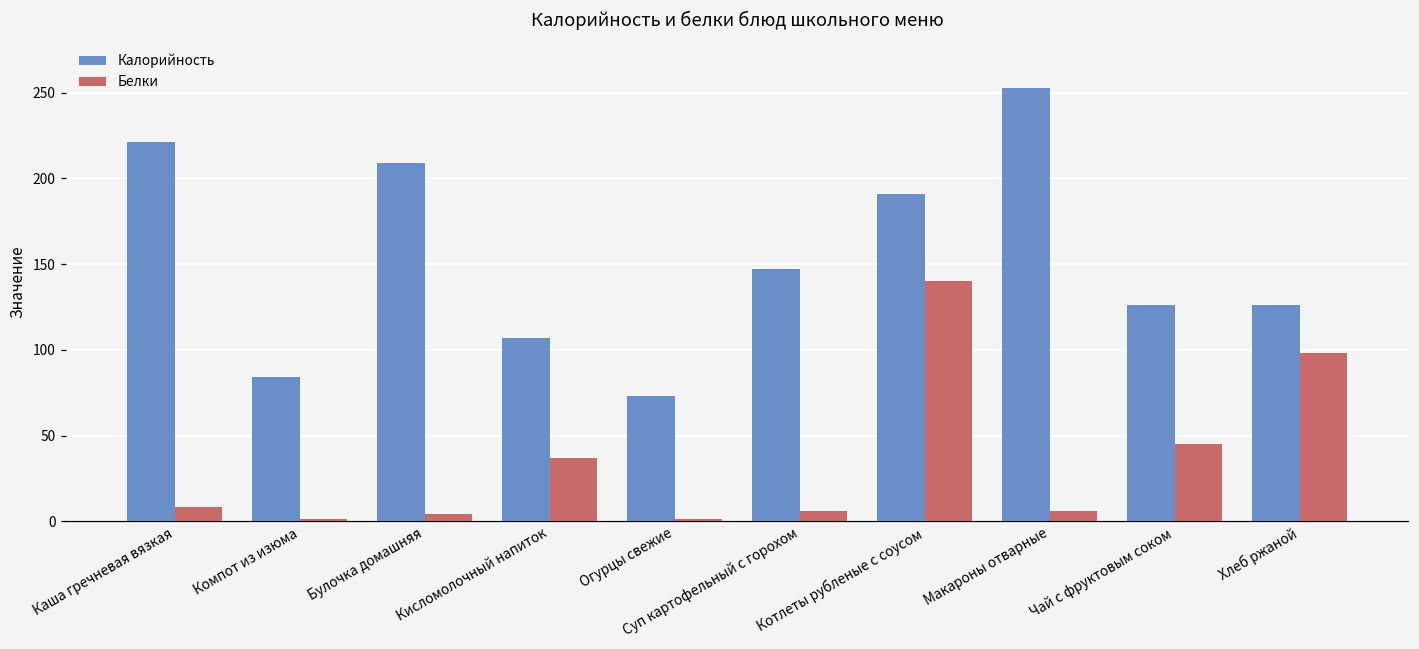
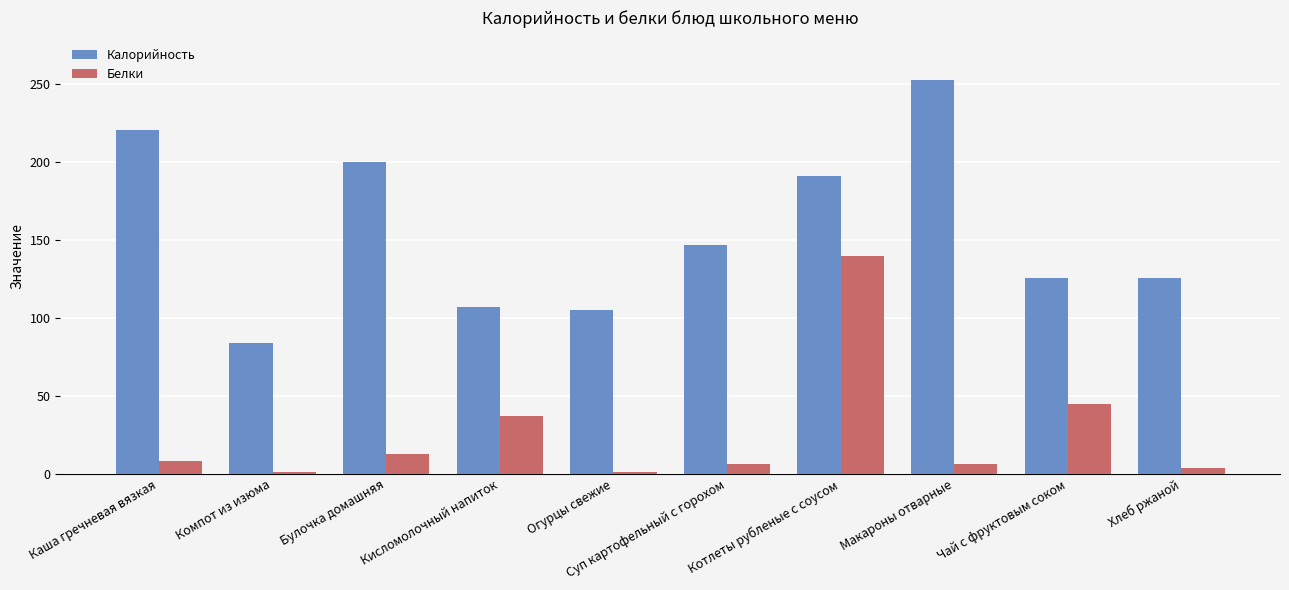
  {
    "Калорийность": {
      "Каша гречневая вязкая": 221,
      "Компот из изюма": 84,
-     "Булочка домашняя": 209,
+     "Булочка домашняя": 200,
      "Кисломолочный напиток": 107,
-     "Огурцы свежие": 73,
+     "Огурцы свежие": 105,
      "Суп картофельный с горохом": 147,
      "Котлеты рубленые с соусом": 191,
      "Макароны отварные": 253,
      "Чай с фруктовым соком": 126,
      "Хлеб ржаной": 126
    },
    "Белки": {
      "Каша гречневая вязкая": 8,
-     "Булочка домашняя": 4,
+     "Булочка домашняя": 13,
      "Кисломолочный напиток": 37,
      "Суп картофельный с горохом": 6,
      "Котлеты рубленые с соусом": 140,
      "Макароны отварные": 6,
      "Чай с фруктовым соком": 45,
-     "Хлеб ржаной": 98
+     "Хлеб ржаной": 4
    }
  }
